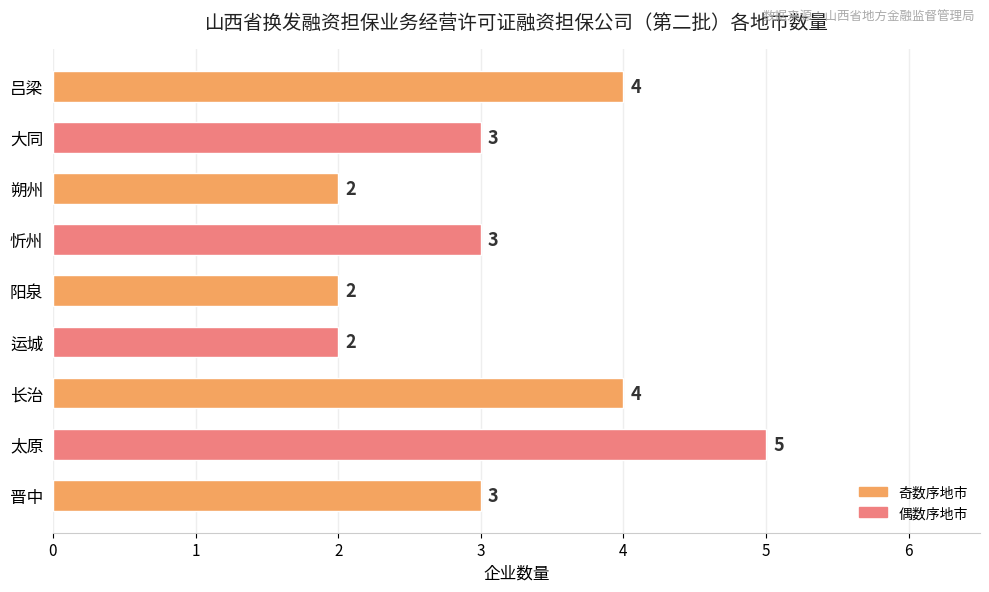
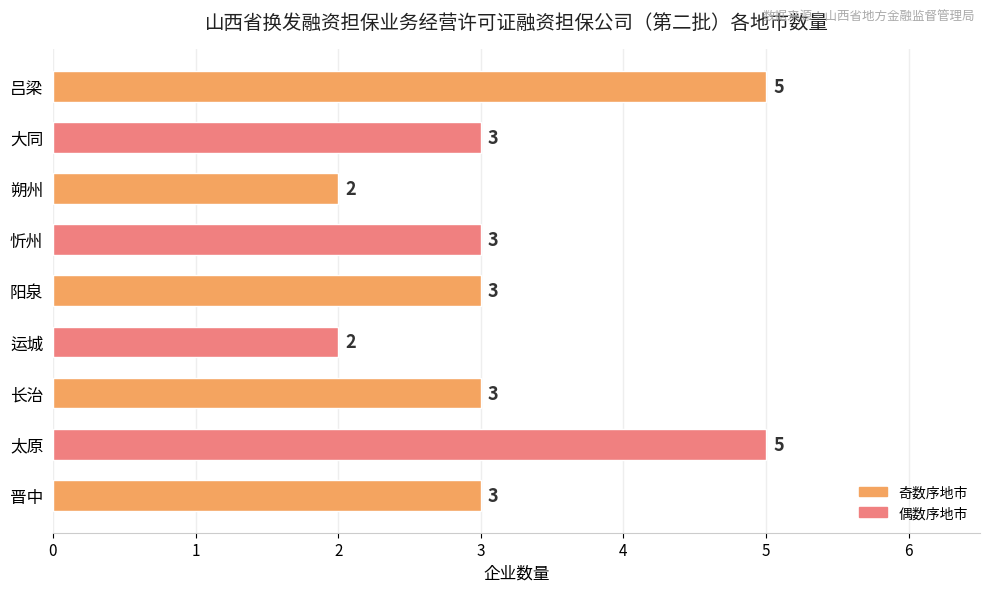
  {
-   "吕梁": 4,
+   "吕梁": 5,
    "大同": 3,
    "朔州": 2,
    "忻州": 3,
-   "阳泉": 2,
+   "阳泉": 3,
    "运城": 2,
-   "长治": 4,
+   "长治": 3,
    "太原": 5,
    "晋中": 3
  }
